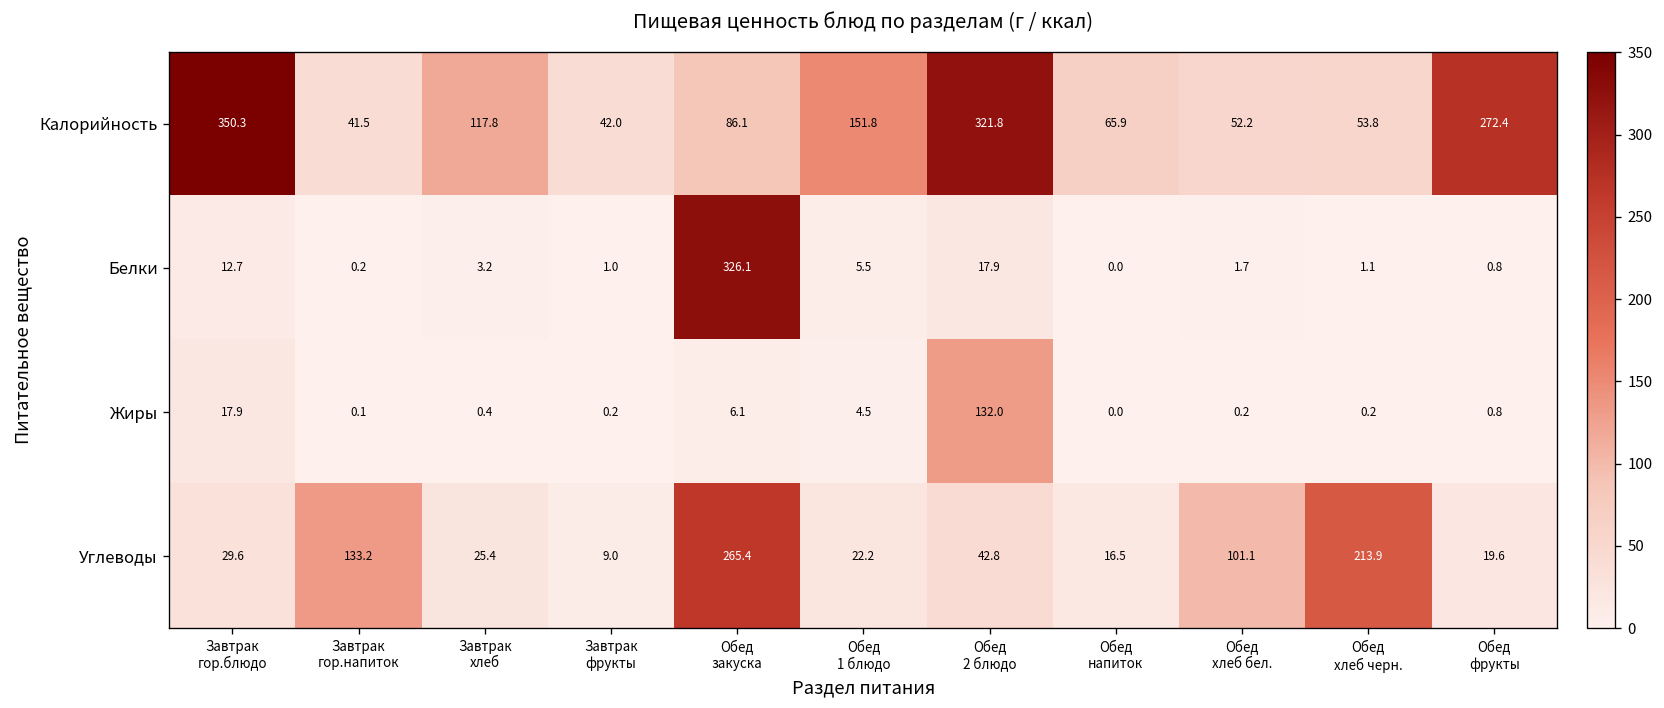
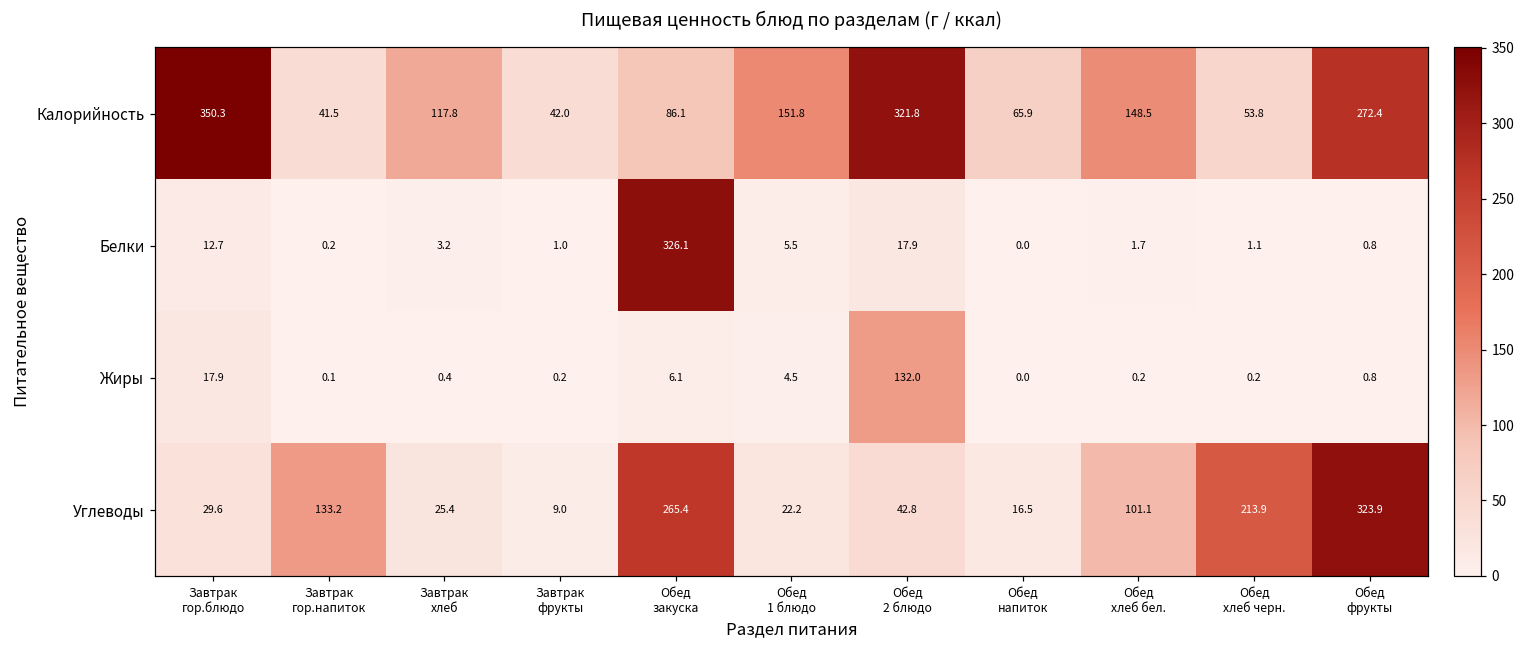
  {
    "Калорийность": {
      "Завтрак гор.блюдо": 350.3,
      "Завтрак гор.напиток": 41.5,
      "Завтрак хлеб": 117.8,
      "Завтрак фрукты": 42.0,
      "Обед закуска": 86.1,
      "Обед 1 блюдо": 151.8,
      "Обед 2 блюдо": 321.8,
      "Обед напиток": 65.9,
-     "Обед хлеб бел.": 52.2,
+     "Обед хлеб бел.": 148.5,
      "Обед хлеб черн.": 53.8,
      "Обед фрукты": 272.4
    },
    "Белки": {
      "Завтрак гор.блюдо": 12.7,
      "Завтрак гор.напиток": 0.2,
      "Завтрак хлеб": 3.2,
      "Завтрак фрукты": 1.0,
      "Обед закуска": 326.1,
      "Обед 1 блюдо": 5.5,
      "Обед 2 блюдо": 17.9,
      "Обед напиток": 0.0,
      "Обед хлеб бел.": 1.7,
      "Обед хлеб черн.": 1.1,
      "Обед фрукты": 0.8
    },
    "Жиры": {
      "Завтрак гор.блюдо": 17.9,
      "Завтрак гор.напиток": 0.1,
      "Завтрак хлеб": 0.4,
      "Завтрак фрукты": 0.2,
      "Обед закуска": 6.1,
      "Обед 1 блюдо": 4.5,
      "Обед 2 блюдо": 132.0,
      "Обед напиток": 0.0,
      "Обед хлеб бел.": 0.2,
      "Обед хлеб черн.": 0.2,
      "Обед фрукты": 0.8
    },
    "Углеводы": {
      "Завтрак гор.блюдо": 29.6,
      "Завтрак гор.напиток": 133.2,
      "Завтрак хлеб": 25.4,
      "Завтрак фрукты": 9.0,
      "Обед закуска": 265.4,
      "Обед 1 блюдо": 22.2,
      "Обед 2 блюдо": 42.8,
      "Обед напиток": 16.5,
      "Обед хлеб бел.": 101.1,
      "Обед хлеб черн.": 213.9,
-     "Обед фрукты": 19.6
+     "Обед фрукты": 323.9
    }
  }
